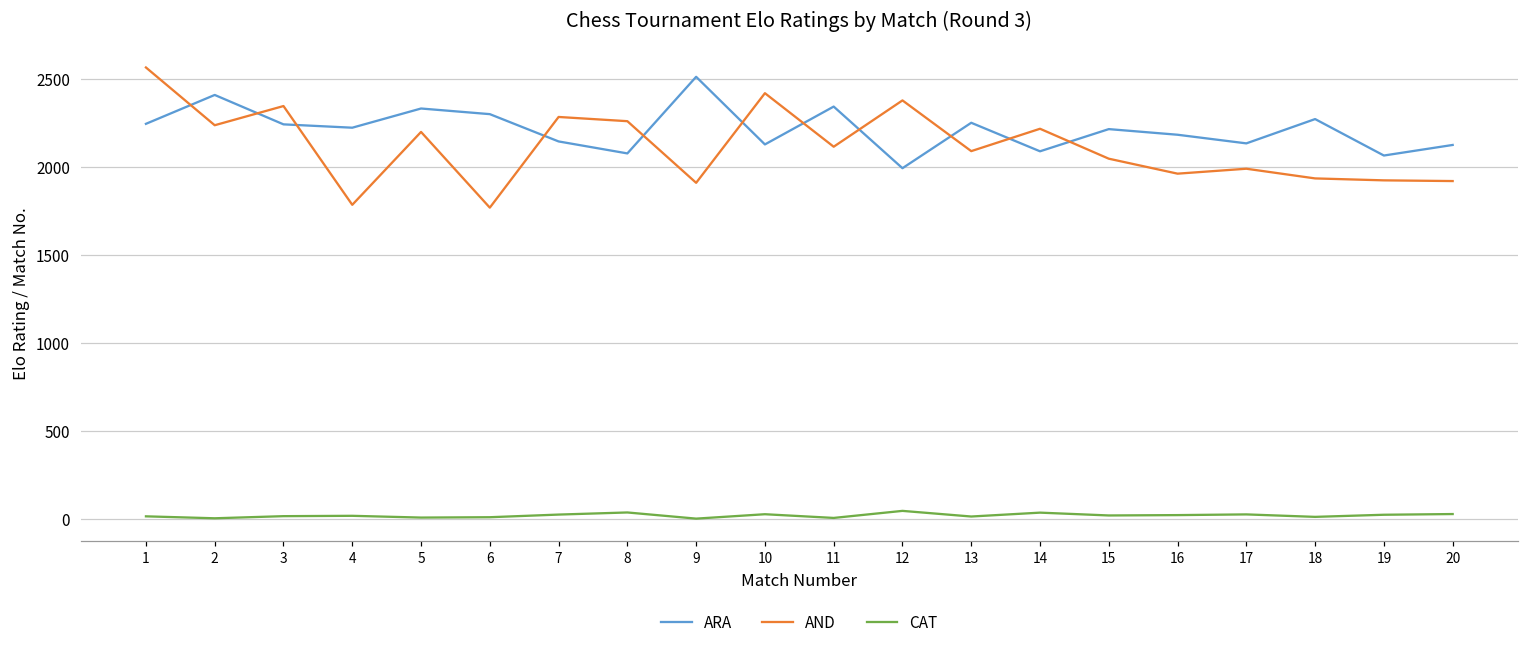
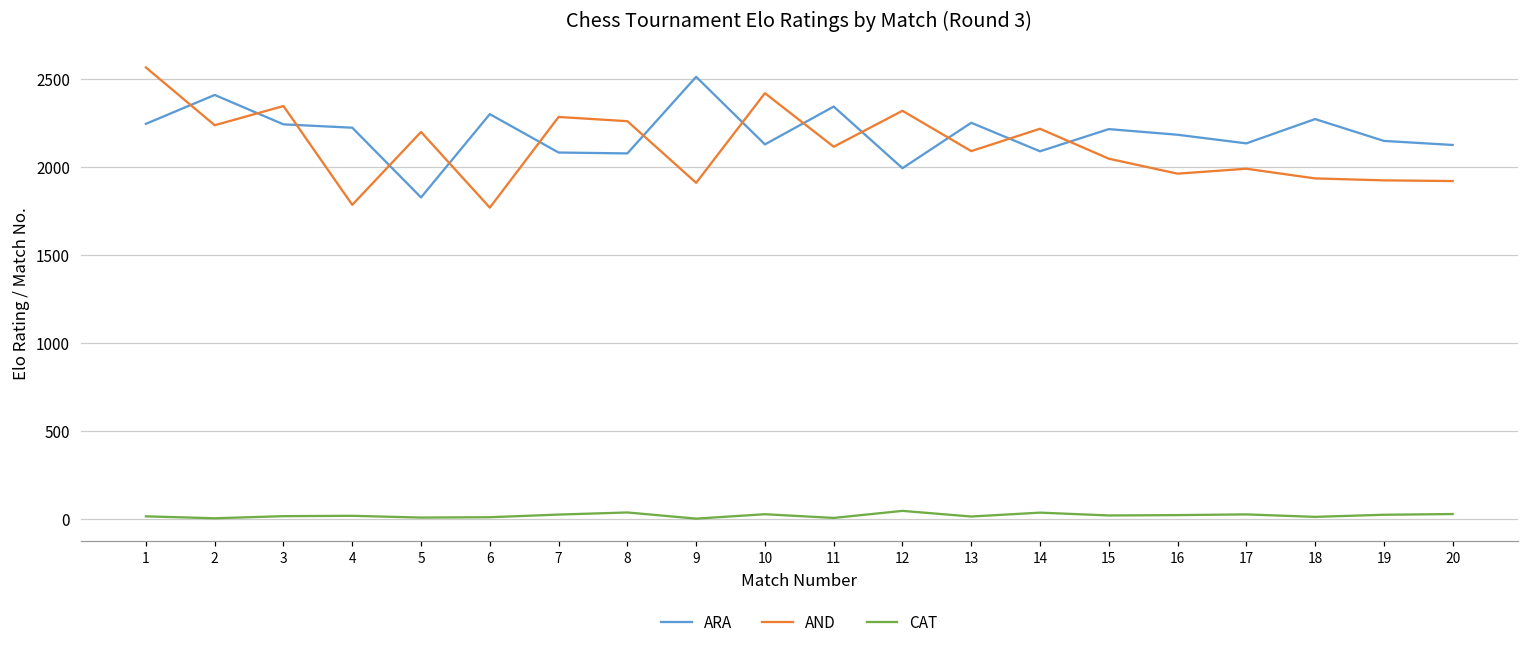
  {
    "ARA": {
      "1": 2240,
      "2": 2410,
      "3": 2240,
      "4": 2220,
-     "5": 2330,
+     "5": 1830,
      "6": 2300,
-     "7": 2140,
+     "7": 2080,
      "8": 2080,
      "9": 2510,
      "10": 2130,
      "11": 2340,
      "12": 1990,
      "13": 2250,
      "14": 2090,
      "15": 2210,
      "16": 2180,
      "17": 2130,
      "18": 2270,
-     "19": 2060,
+     "19": 2150,
      "20": 2120
    },
    "AND": {
      "1": 2560,
      "2": 2240,
      "3": 2350,
      "4": 1780,
      "5": 2200,
      "6": 1770,
      "7": 2280,
      "8": 2260,
      "9": 1910,
      "10": 2420,
      "11": 2110,
-     "12": 2380,
+     "12": 2320,
      "13": 2090,
      "14": 2220,
      "15": 2050,
      "16": 1960,
      "17": 1990,
      "18": 1930,
      "19": 1920,
      "20": 1920
    },
    "CAT": {
      "1": 20,
      "2": 0,
      "3": 20,
      "4": 20,
      "5": 10,
      "6": 10,
      "7": 30,
      "8": 40,
      "9": 0,
      "10": 30,
      "11": 10,
      "12": 50,
      "13": 10,
      "14": 40,
      "15": 20,
      "16": 20,
      "17": 30,
      "18": 10,
      "19": 20,
      "20": 30
    }
  }
